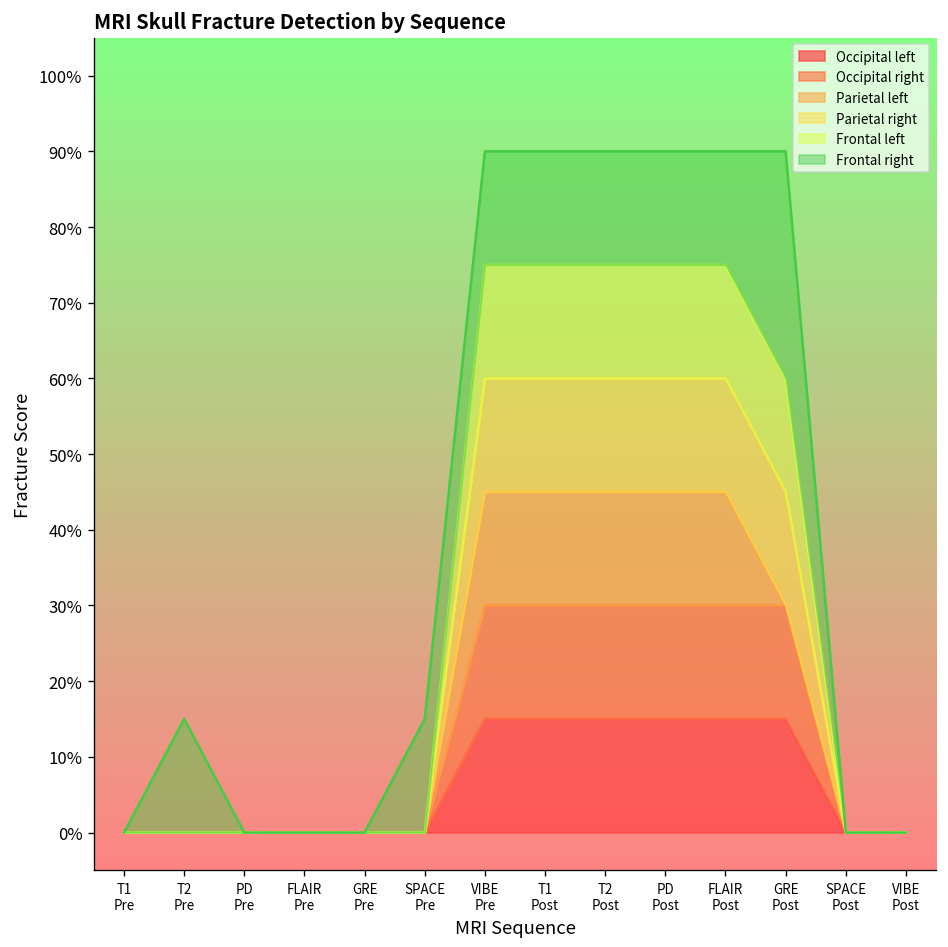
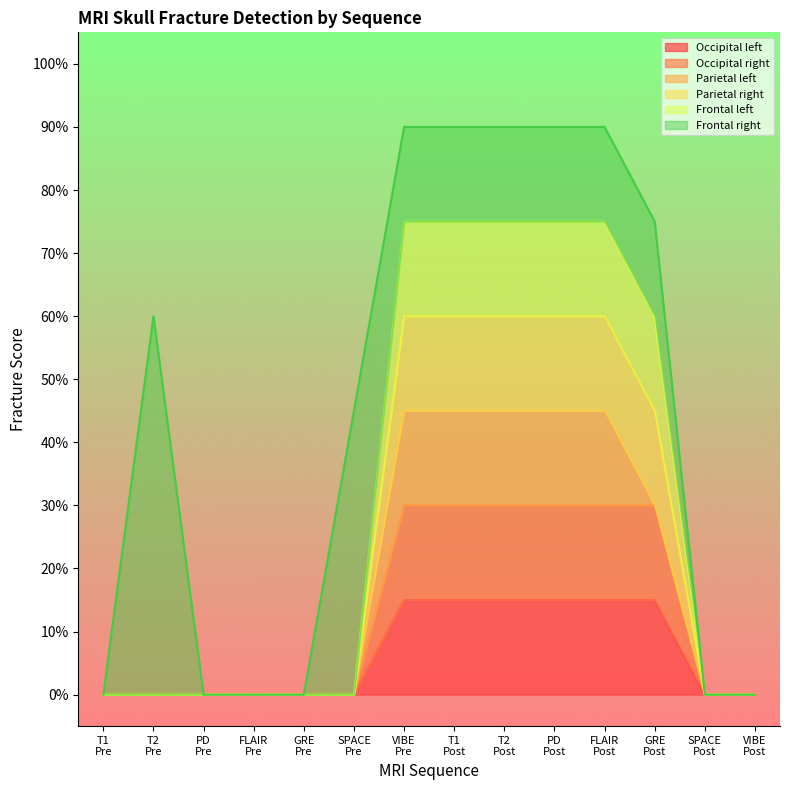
  {
    "Frontal right": {
-     "T2 Pre": "15%",
-     "SPACE Pre": "15%",
+     "T2 Pre": "60%",
+     "SPACE Pre": "45%",
      "VIBE Pre": "15%",
      "T1 Post": "15%",
      "T2 Post": "15%",
      "PD Post": "15%",
      "FLAIR Post": "15%",
-     "GRE Post": "30%"
+     "GRE Post": "15%"
    }
  }
